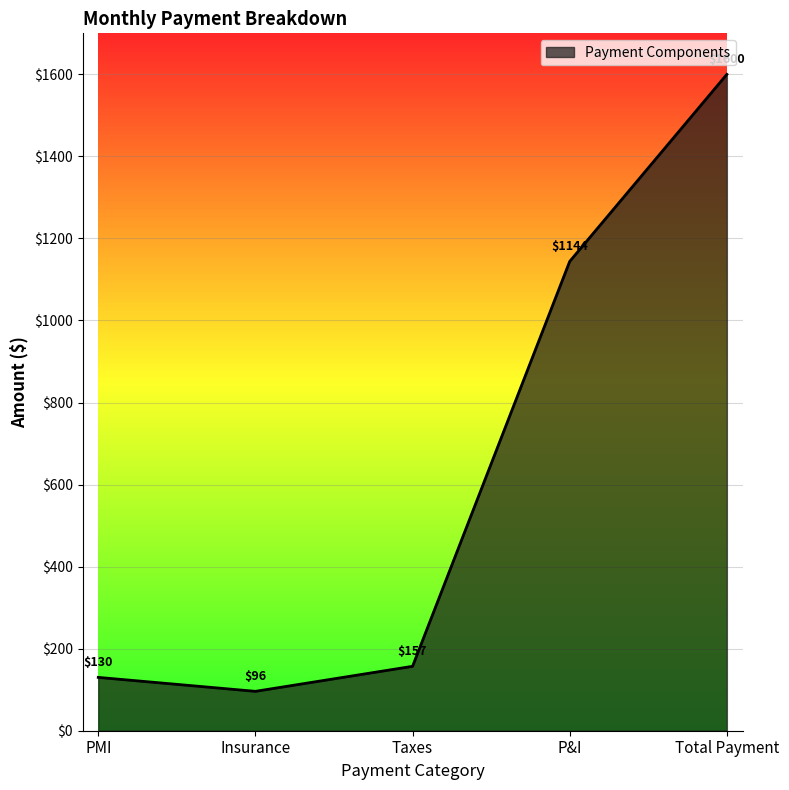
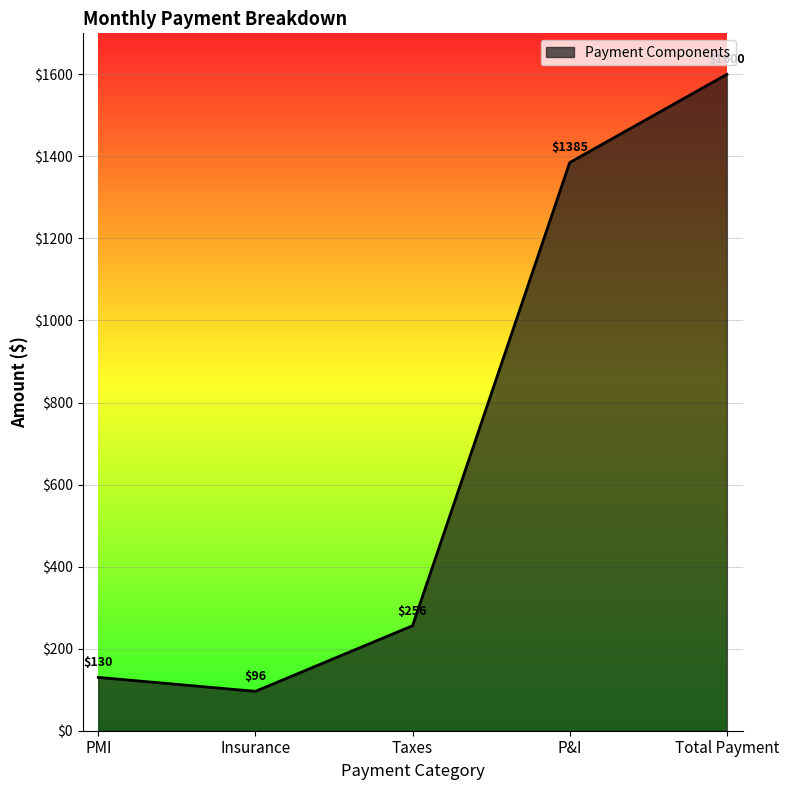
  {
    "PMI": "$130",
    "Insurance": "$96",
-   "Taxes": "$157",
-   "P&I": "$1144"
+   "Taxes": "$256",
+   "P&I": "$1385"
  }
